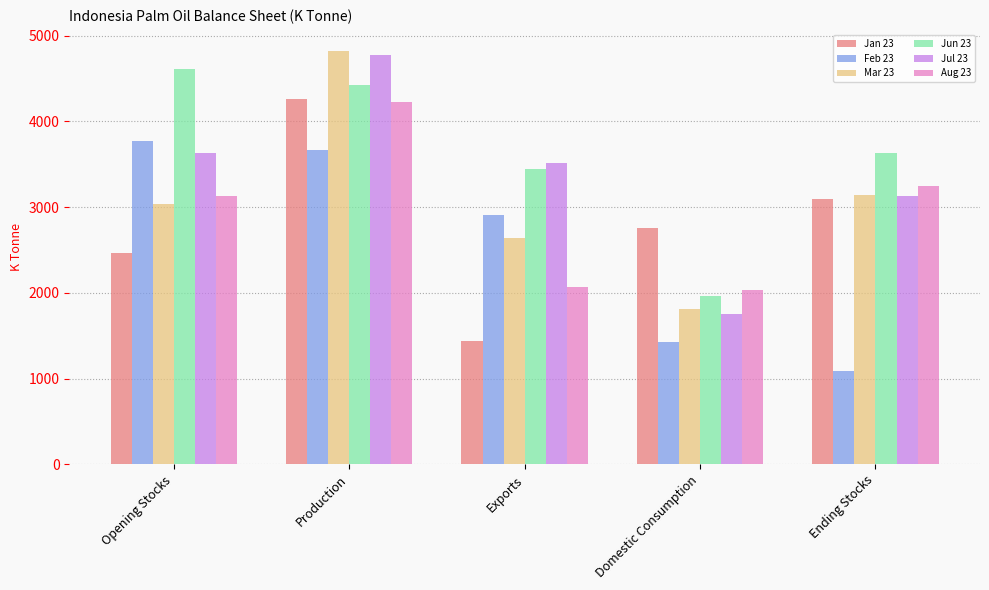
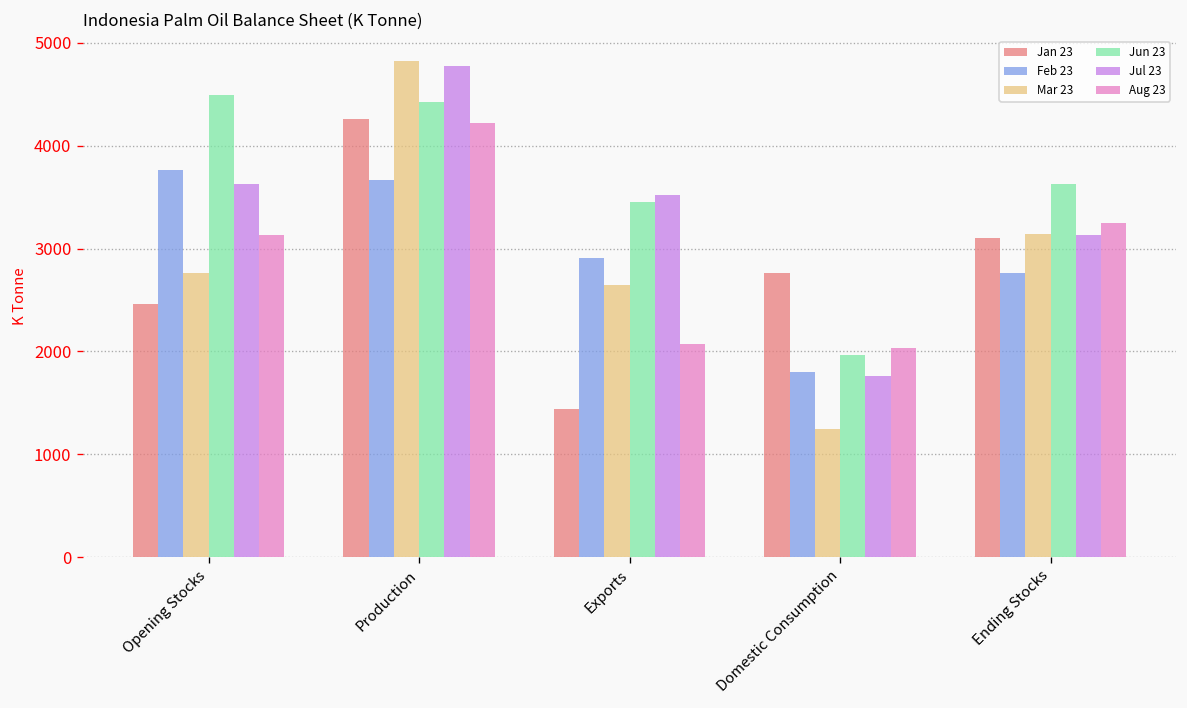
  {
    "Jan 23": {
      "Opening Stocks": 2500,
      "Production": 4300,
      "Exports": 1400,
      "Domestic Consumption": 2800,
      "Ending Stocks": 3100
    },
    "Feb 23": {
      "Opening Stocks": 3800,
      "Production": 3700,
      "Exports": 2900,
-     "Domestic Consumption": 1400,
-     "Ending Stocks": 1100
+     "Domestic Consumption": 1800,
+     "Ending Stocks": 2800
    },
    "Mar 23": {
-     "Opening Stocks": 3000,
+     "Opening Stocks": 2800,
      "Production": 4800,
      "Exports": 2600,
-     "Domestic Consumption": 1800,
+     "Domestic Consumption": 1200,
      "Ending Stocks": 3100
    },
    "Jun 23": {
-     "Opening Stocks": 4600,
+     "Opening Stocks": 4500,
      "Production": 4400,
      "Exports": 3500,
      "Domestic Consumption": 2000,
      "Ending Stocks": 3600
    }
  }
